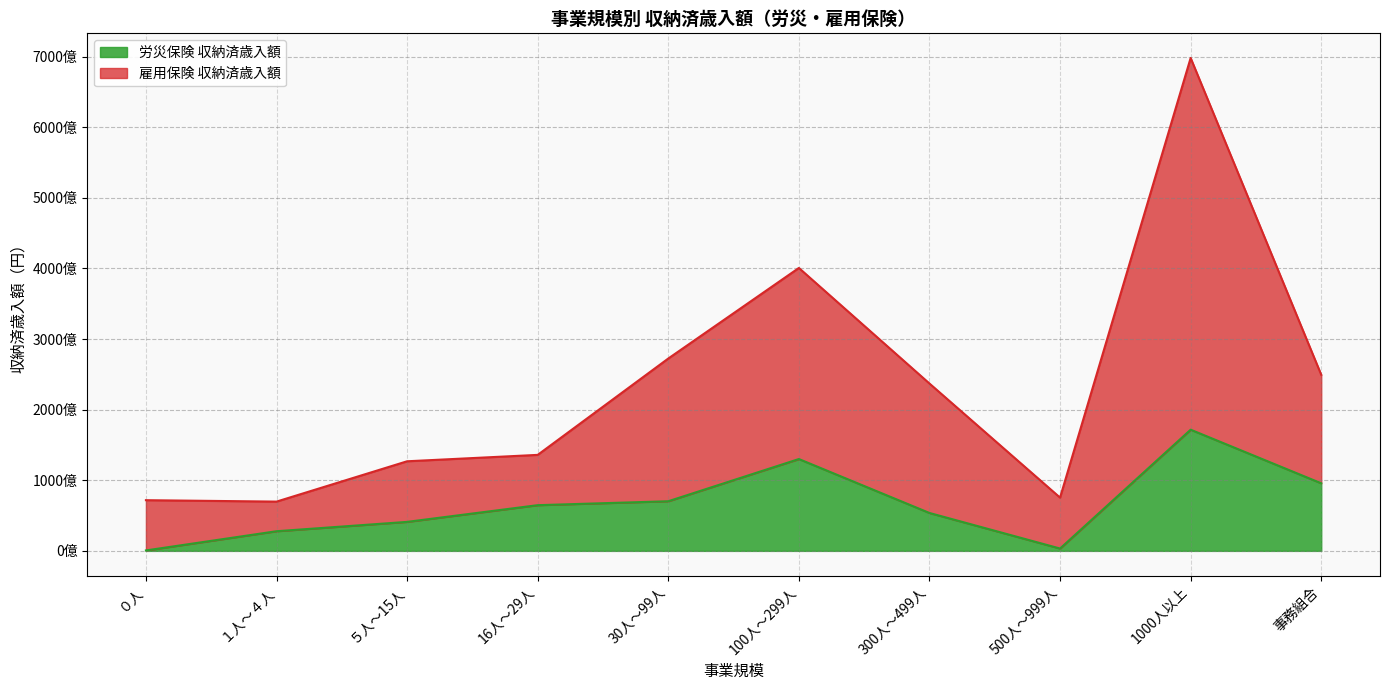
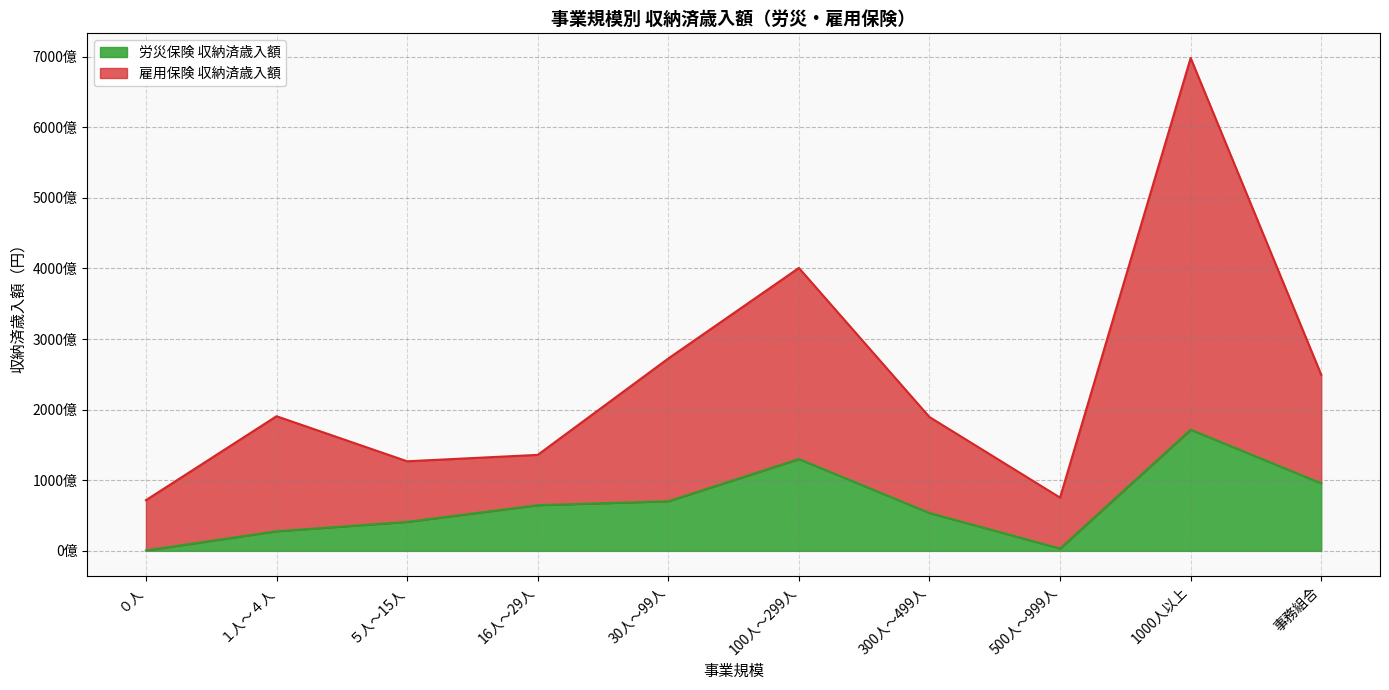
  {
    "労災保険 収納済歳入額": {
      "０人": "0億",
      "１人～４人": "300億",
      "５人～15人": "400億",
      "16人～29人": "600億",
      "30人～99人": "700億",
      "100人～299人": "1300億",
      "300人～499人": "500億",
      "500人～999人": "0億",
      "1000人以上": "1700億",
      "事務組合": "1000億"
    },
    "雇用保険 収納済歳入額": {
      "０人": "700億",
-     "１人～４人": "400億",
+     "１人～４人": "1600億",
      "５人～15人": "900億",
      "16人～29人": "700億",
      "30人～99人": "2000億",
      "100人～299人": "2700億",
-     "300人～499人": "1800億",
+     "300人～499人": "1400億",
      "500人～999人": "700億",
      "1000人以上": "5300億",
      "事務組合": "1500億"
    }
  }
